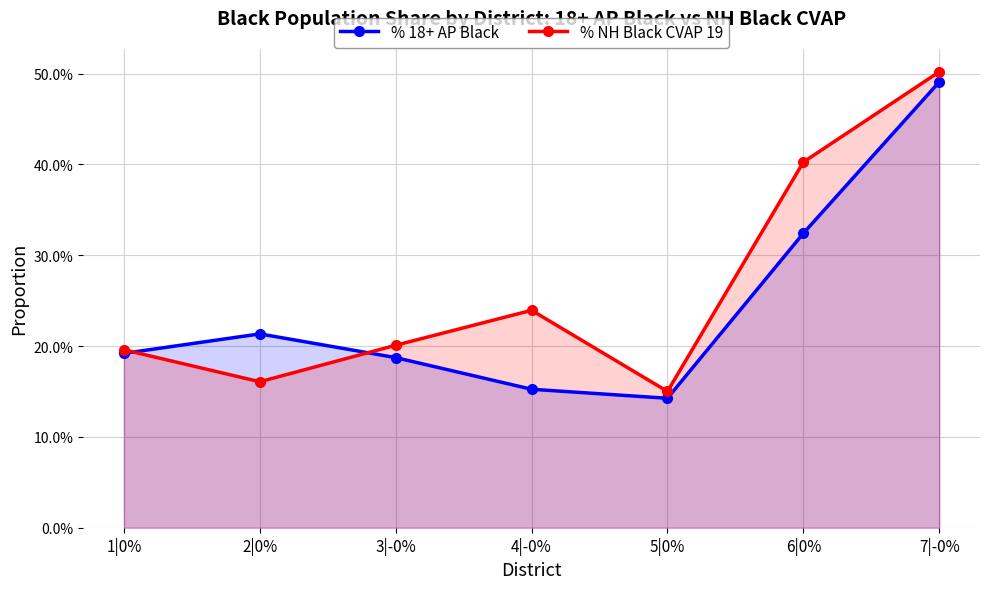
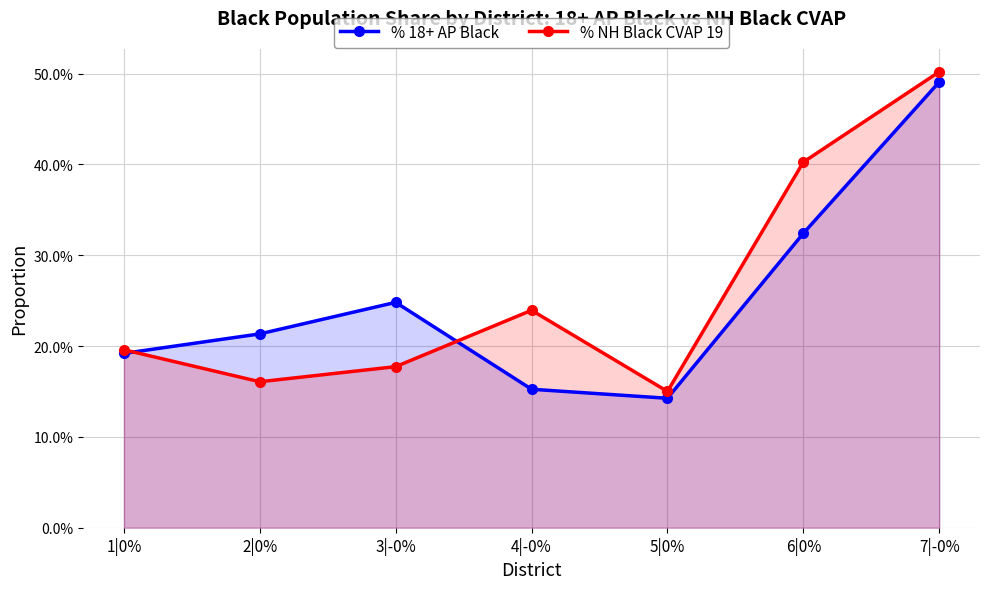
  {
    "% 18+ AP Black": {
      "1|0%": "19%",
      "2|0%": "21%",
-     "3|-0%": "19%",
+     "3|-0%": "25%",
      "4|-0%": "15%",
      "5|0%": "14%",
      "6|0%": "32%",
      "7|-0%": "49%"
    },
    "% NH Black CVAP 19": {
      "1|0%": "20%",
      "2|0%": "16%",
-     "3|-0%": "20%",
+     "3|-0%": "18%",
      "4|-0%": "24%",
      "5|0%": "15%",
      "6|0%": "40%",
      "7|-0%": "50%"
    }
  }
